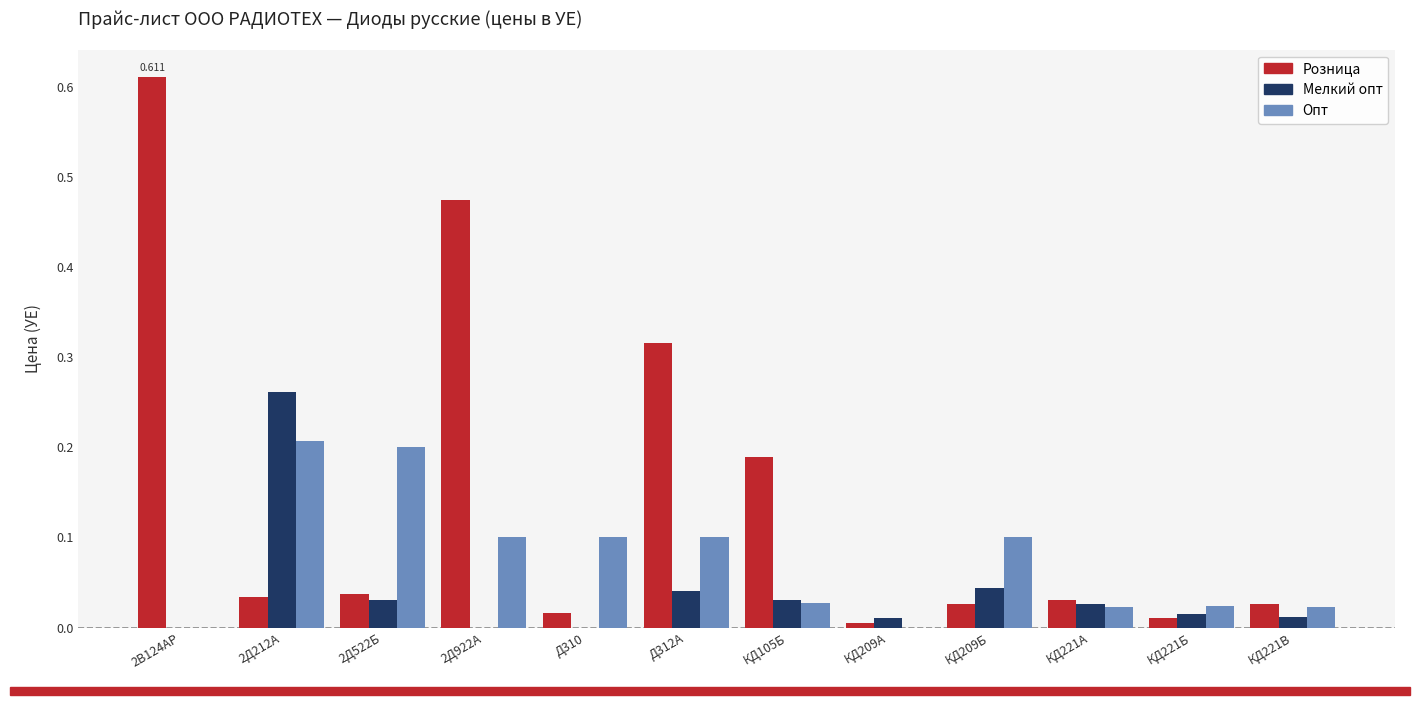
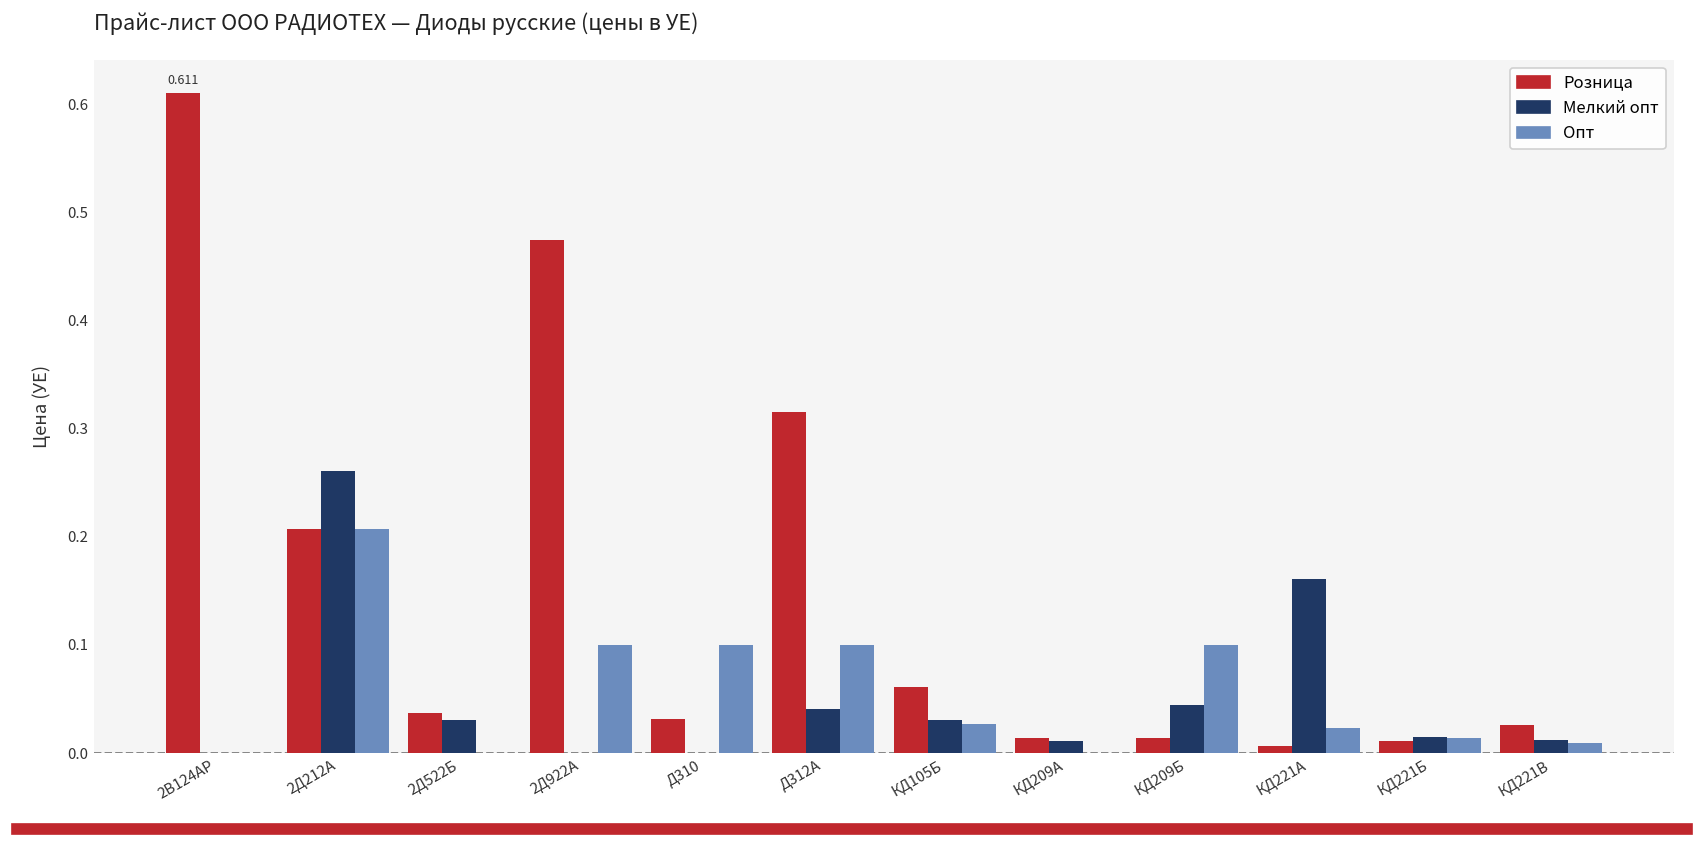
  {
    "Розница": {
-     "2Д212А": 0.03,
+     "2Д212А": 0.21,
      "2Д522Б": 0.04,
      "2Д922А": 0.47,
-     "Д310": 0.02,
+     "Д310": 0.03,
      "Д312А": 0.32,
-     "КД105Б": 0.19,
-     "КД209А": 0.00,
-     "КД209Б": 0.03,
-     "КД221А": 0.03,
+     "КД105Б": 0.06,
+     "КД209А": 0.01,
+     "КД209Б": 0.01,
+     "КД221А": 0.01,
      "КД221Б": 0.01,
      "КД221В": 0.03
    },
    "Мелкий опт": {
      "2В124АР": 0.00,
      "2Д212А": 0.26,
      "2Д522Б": 0.03,
      "2Д922А": 0.00,
      "Д310": 0.00,
      "Д312А": 0.04,
      "КД105Б": 0.03,
      "КД209А": 0.01,
      "КД209Б": 0.04,
-     "КД221А": 0.03,
+     "КД221А": 0.16,
      "КД221Б": 0.02,
      "КД221В": 0.01
    },
    "Опт": {
      "2В124АР": 0.00,
      "2Д212А": 0.21,
-     "2Д522Б": 0.2,
+     "2Д522Б": 0.0,
      "2Д922А": 0.10,
      "Д310": 0.10,
      "Д312А": 0.10,
      "КД105Б": 0.03,
      "КД209А": 0.00,
      "КД209Б": 0.10,
      "КД221А": 0.02,
-     "КД221Б": 0.02,
-     "КД221В": 0.02
+     "КД221Б": 0.01,
+     "КД221В": 0.01
    }
  }
